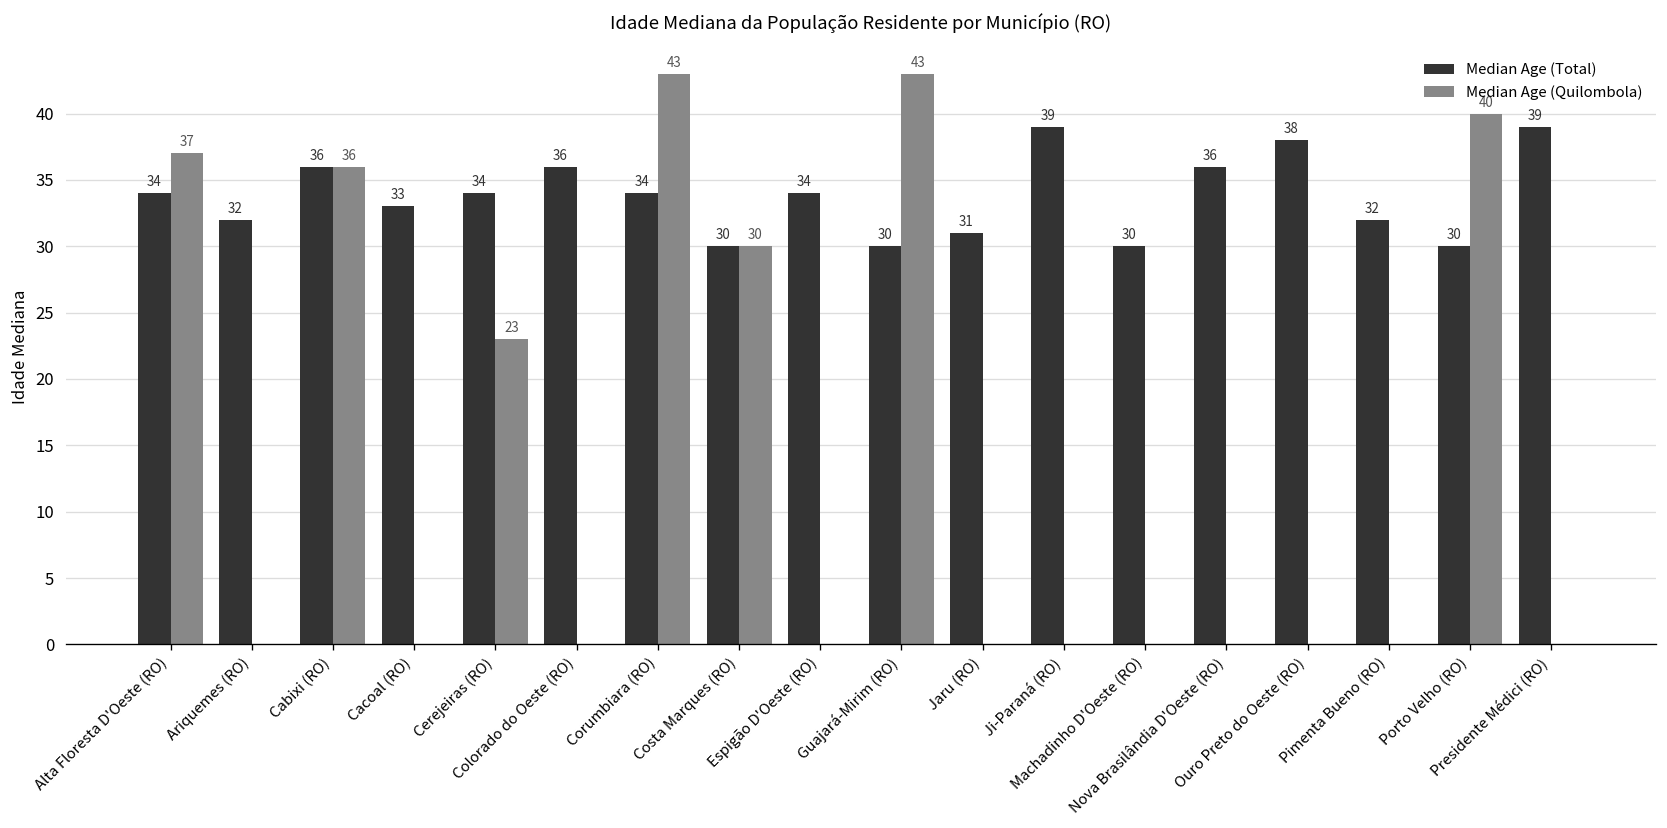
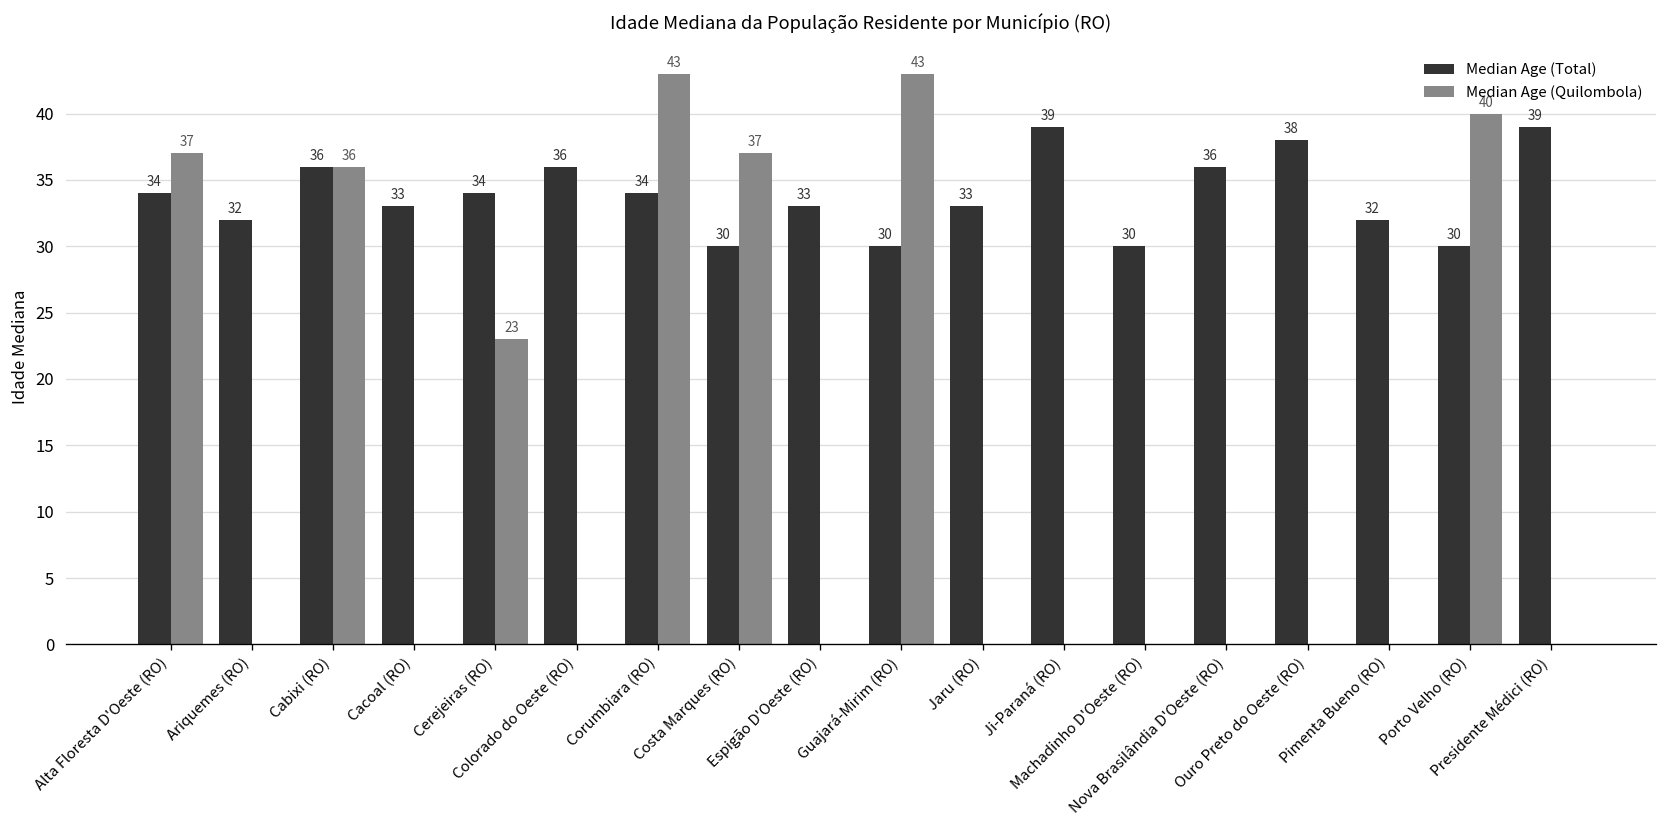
  {
    "Median Age (Total)": {
      "Alta Floresta D'Oeste (RO)": 34,
      "Ariquemes (RO)": 32,
      "Cabixi (RO)": 36,
      "Cacoal (RO)": 33,
      "Cerejeiras (RO)": 34,
      "Colorado do Oeste (RO)": 36,
      "Corumbiara (RO)": 34,
      "Costa Marques (RO)": 30,
-     "Espigão D'Oeste (RO)": 34,
+     "Espigão D'Oeste (RO)": 33,
      "Guajará-Mirim (RO)": 30,
-     "Jaru (RO)": 31,
+     "Jaru (RO)": 33,
      "Ji-Paraná (RO)": 39,
      "Machadinho D'Oeste (RO)": 30,
      "Nova Brasilândia D'Oeste (RO)": 36,
      "Ouro Preto do Oeste (RO)": 38,
      "Pimenta Bueno (RO)": 32,
      "Porto Velho (RO)": 30,
      "Presidente Médici (RO)": 39
    },
    "Median Age (Quilombola)": {
      "Alta Floresta D'Oeste (RO)": 37,
      "Cabixi (RO)": 36,
      "Cerejeiras (RO)": 23,
      "Corumbiara (RO)": 43,
-     "Costa Marques (RO)": 30,
+     "Costa Marques (RO)": 37,
      "Guajará-Mirim (RO)": 43,
      "Porto Velho (RO)": 40
    }
  }
